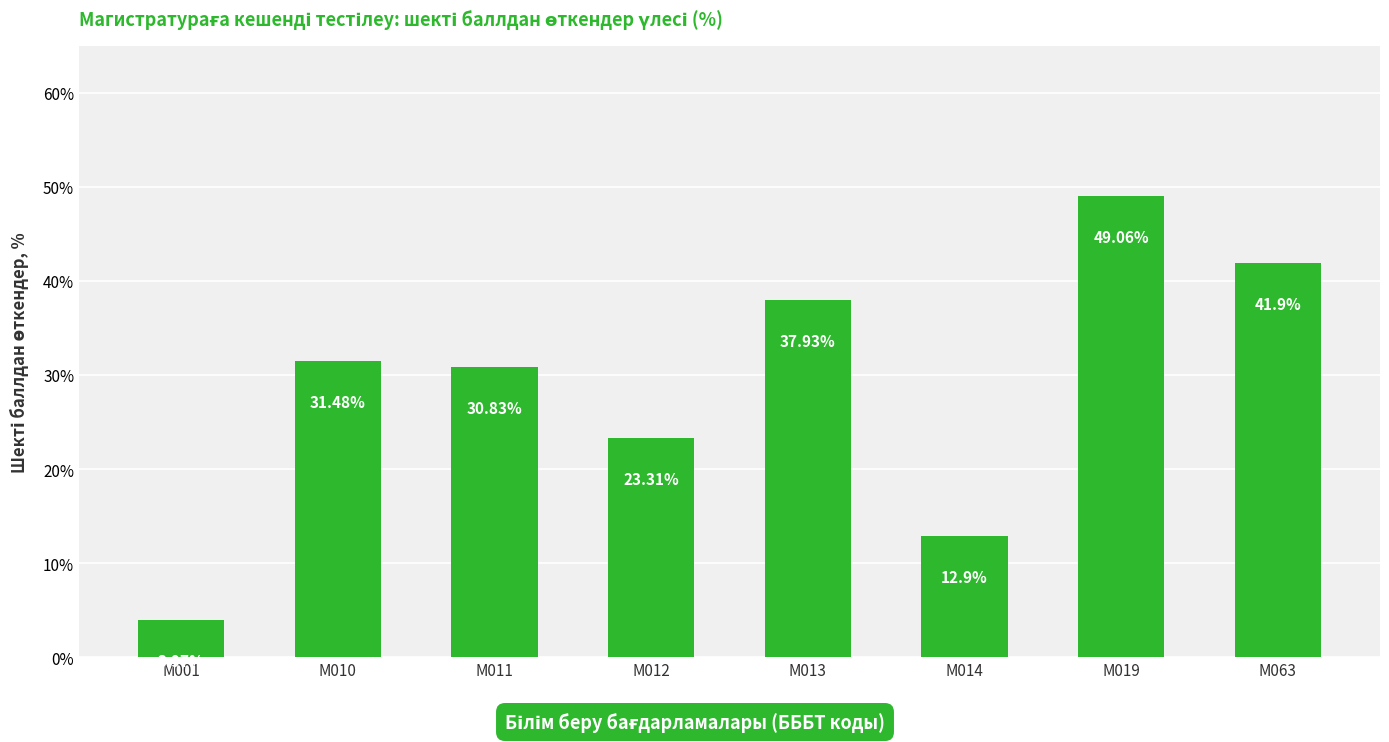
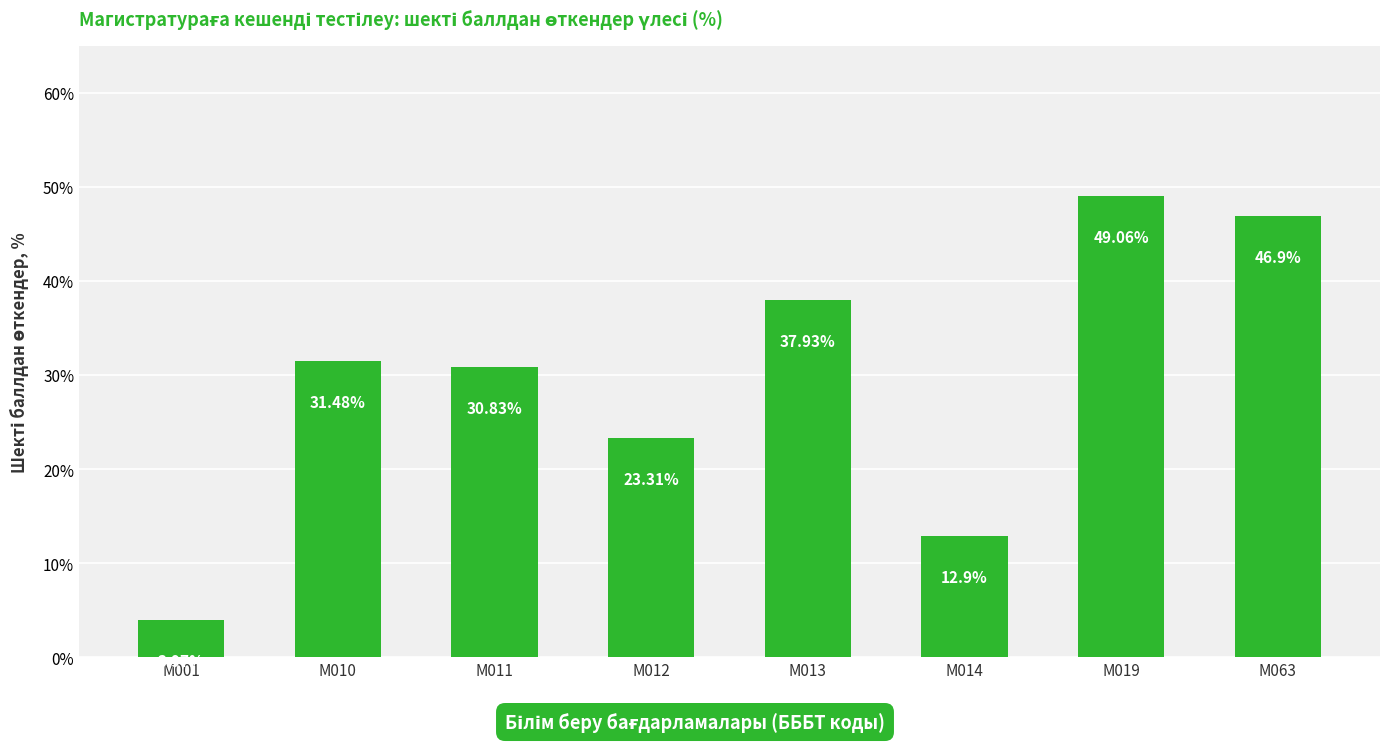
  {
    "M010": "31.48%",
    "M011": "30.83%",
    "M012": "23.31%",
    "M013": "37.93%",
    "M014": "12.9%",
    "M019": "49.06%",
-   "M063": "41.9%"
+   "M063": "46.9%"
  }
